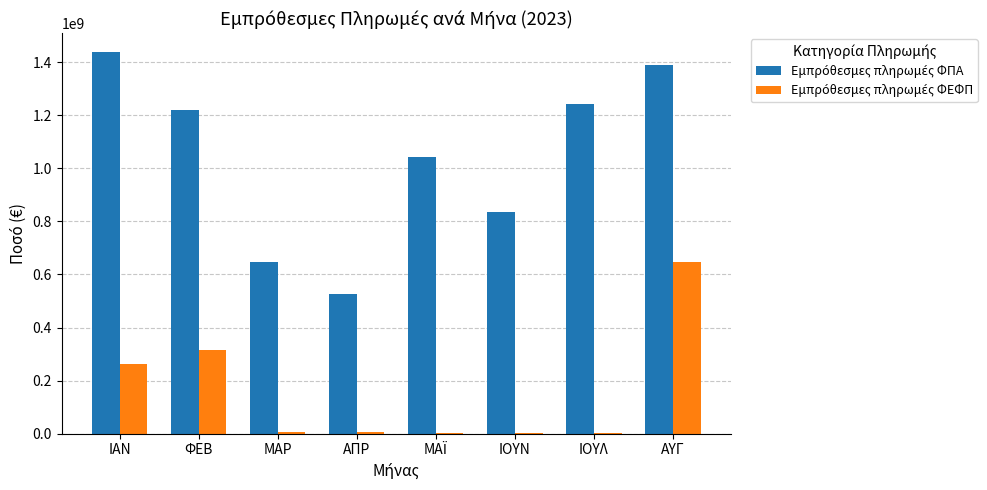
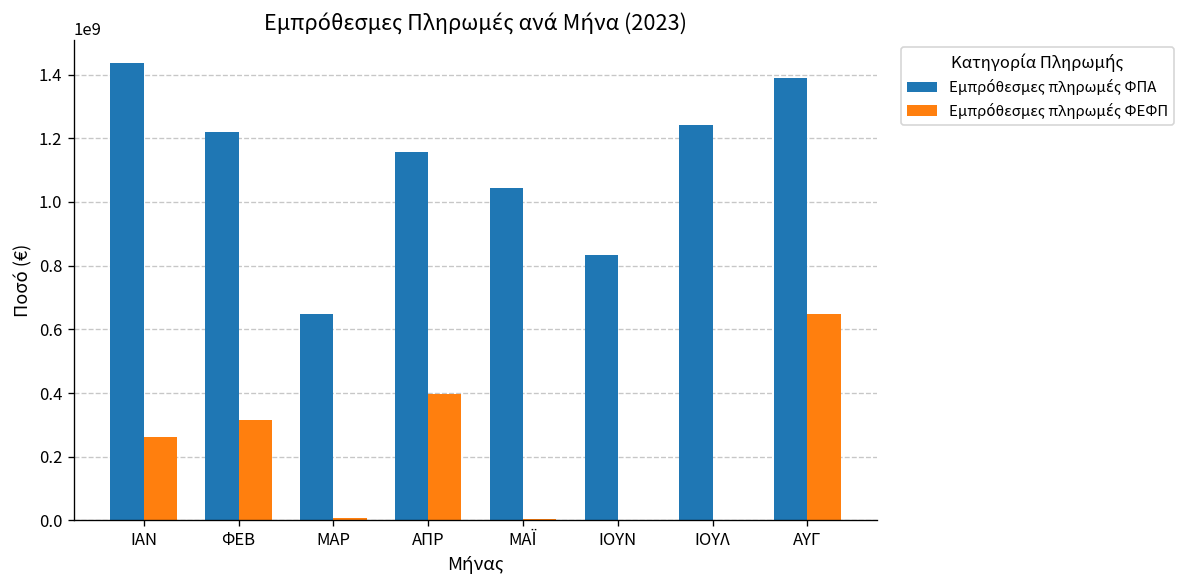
  {
    "Εμπρόθεσμες πληρωμές ΦΠΑ": {
      "ΙΑΝ": 1440000000,
      "ΦΕΒ": 1220000000,
      "ΜΑΡ": 650000000,
-     "ΑΠΡ": 530000000,
+     "ΑΠΡ": 1160000000,
      "ΜΑΪ": 1040000000,
      "ΙΟΥΝ": 830000000,
      "ΙΟΥΛ": 1240000000,
      "ΑΥΓ": 1390000000
    },
    "Εμπρόθεσμες πληρωμές ΦΕΦΠ": {
      "ΙΑΝ": 260000000,
      "ΦΕΒ": 320000000,
-     "ΑΠΡ": 10000000,
+     "ΑΠΡ": 400000000,
      "ΑΥΓ": 650000000
    }
  }
